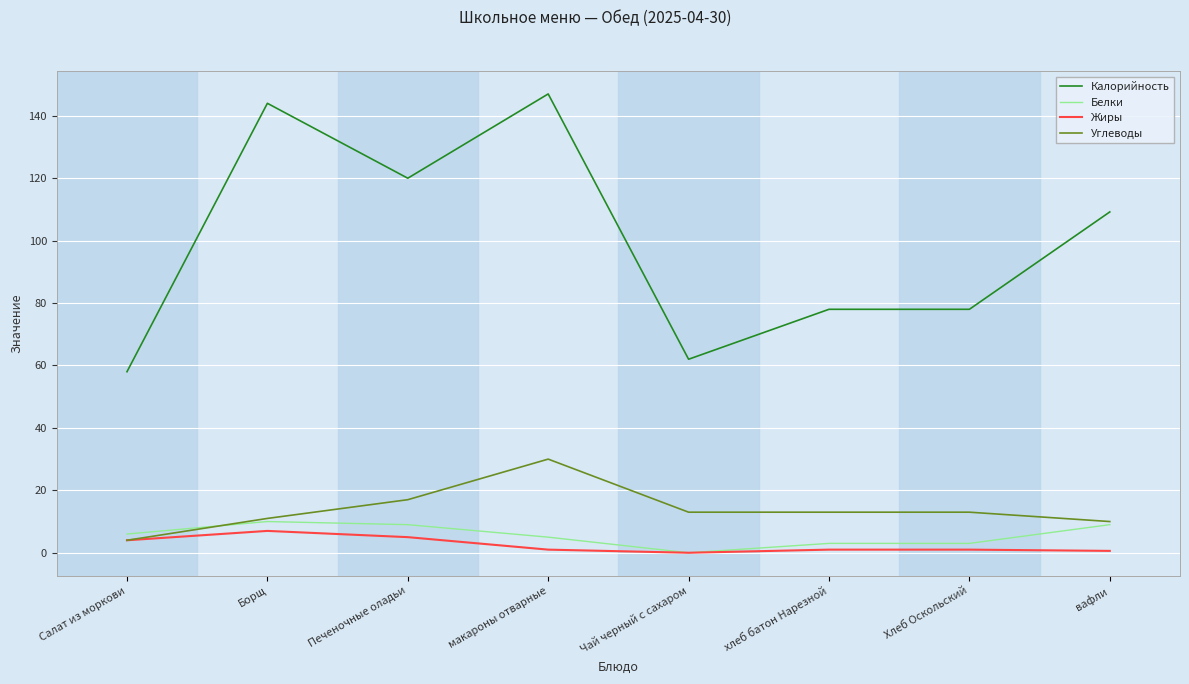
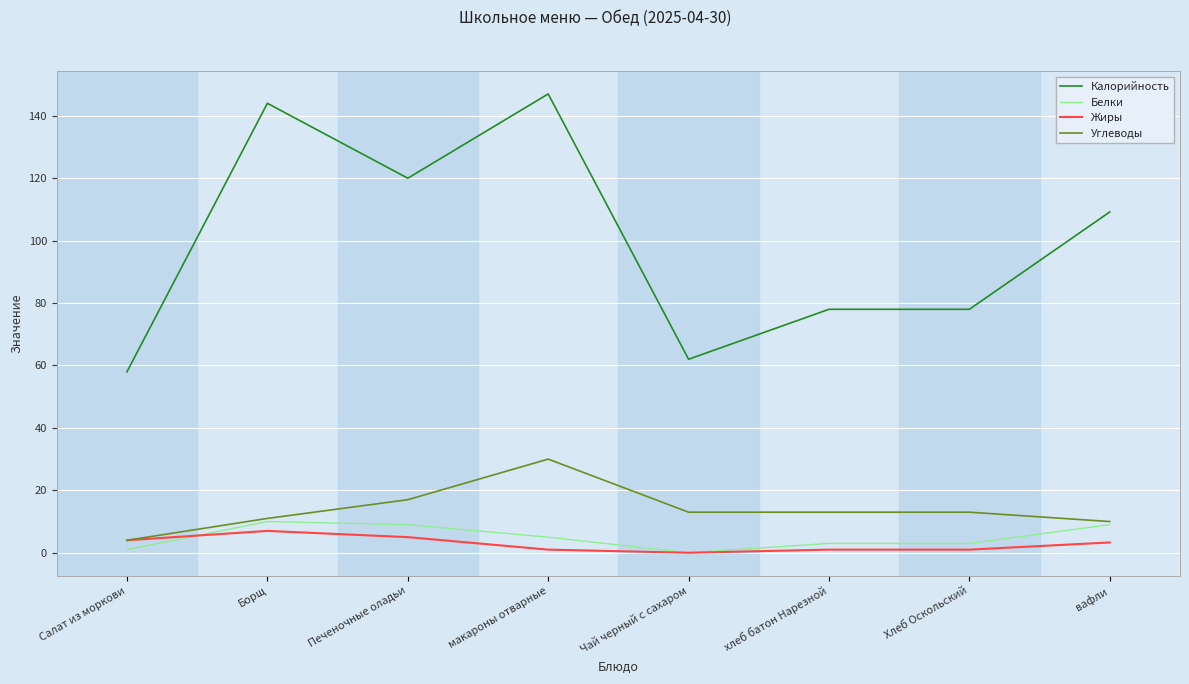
  {
    "Калорийность": {
      "Салат из моркови": 58,
      "Борщ": 144,
      "Печеночные оладьи": 120,
      "макароны отварные": 147,
      "Чай черный с сахаром": 62,
      "хлеб батон Нарезной": 78,
      "Хлеб Оскольский": 78,
      "вафли": 109
    },
    "Белки": {
-     "Салат из моркови": 6,
+     "Салат из моркови": 1,
      "Борщ": 10,
      "Печеночные оладьи": 9,
      "макароны отварные": 5,
      "хлеб батон Нарезной": 3,
      "Хлеб Оскольский": 3,
      "вафли": 9
    },
    "Жиры": {
      "Борщ": 7,
      "Печеночные оладьи": 5,
      "макароны отварные": 1,
      "хлеб батон Нарезной": 1,
      "Хлеб Оскольский": 1,
-     "вафли": 1
+     "вафли": 3
    },
    "Углеводы": {
      "Борщ": 11,
      "Печеночные оладьи": 17,
      "макароны отварные": 30,
      "Чай черный с сахаром": 13,
      "хлеб батон Нарезной": 13,
      "Хлеб Оскольский": 13,
      "вафли": 10
    }
  }
